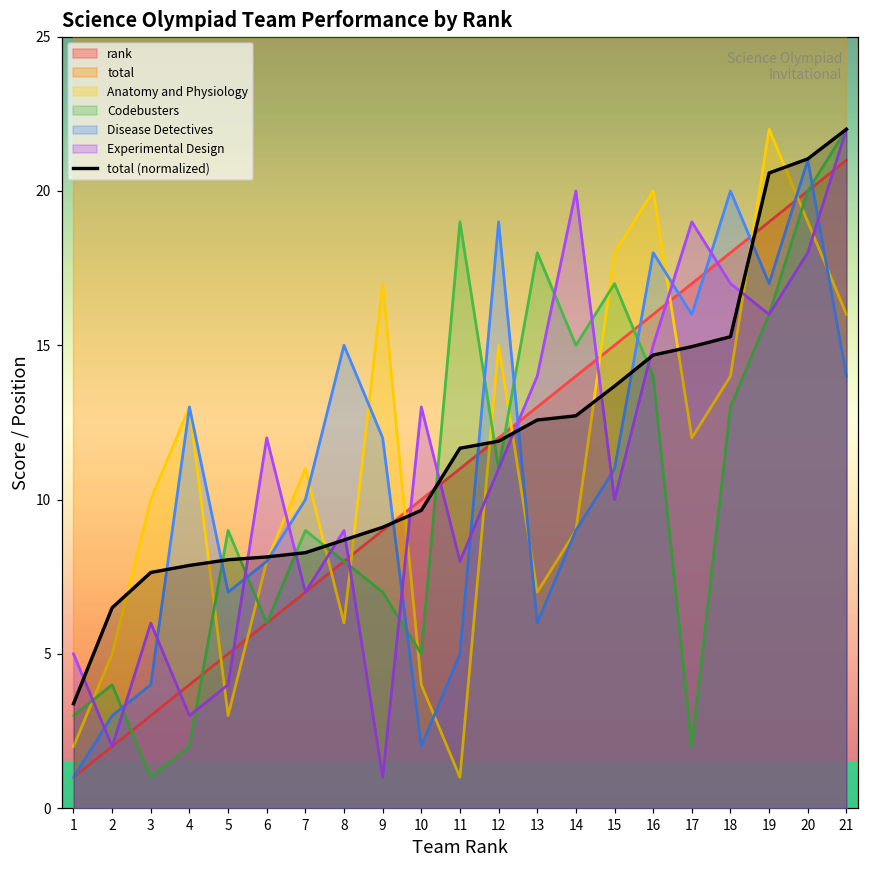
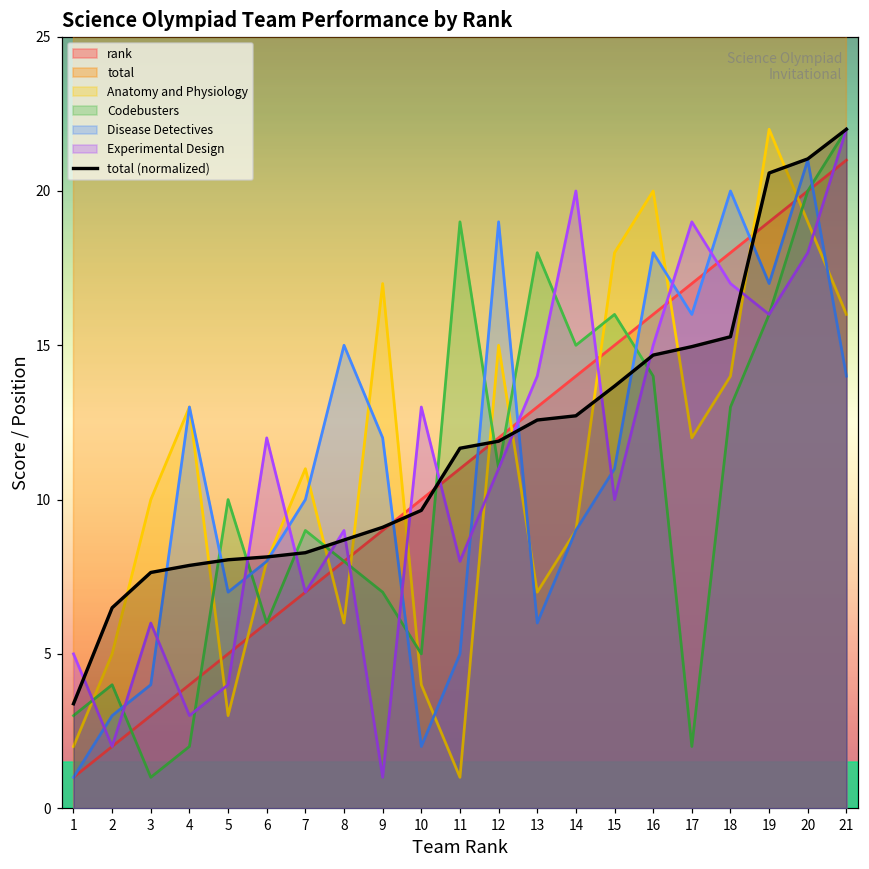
  {
    "Codebusters": {
      "1": 3,
      "2": 4,
      "4": 2,
-     "5": 9,
+     "5": 10,
      "7": 9,
      "9": 7,
      "10": 5,
      "11": 19,
      "13": 18,
      "14": 15,
-     "15": 17,
+     "15": 16,
      "16": 14,
      "17": 2,
      "18": 13
    },
    "total (normalized)": {
      "1": 3.4,
      "2": 6.5,
      "3": 7.6,
      "4": 7.9,
      "5": 8,
      "6": 8.1,
      "7": 8.3,
      "8": 8.7,
      "9": 9.1,
      "10": 9.7,
      "11": 11.7,
      "12": 11.9,
      "13": 12.6,
      "14": 12.7,
      "15": 13.7,
      "16": 14.7,
      "17": 15,
      "18": 15.3,
      "19": 20.6
    }
  }
